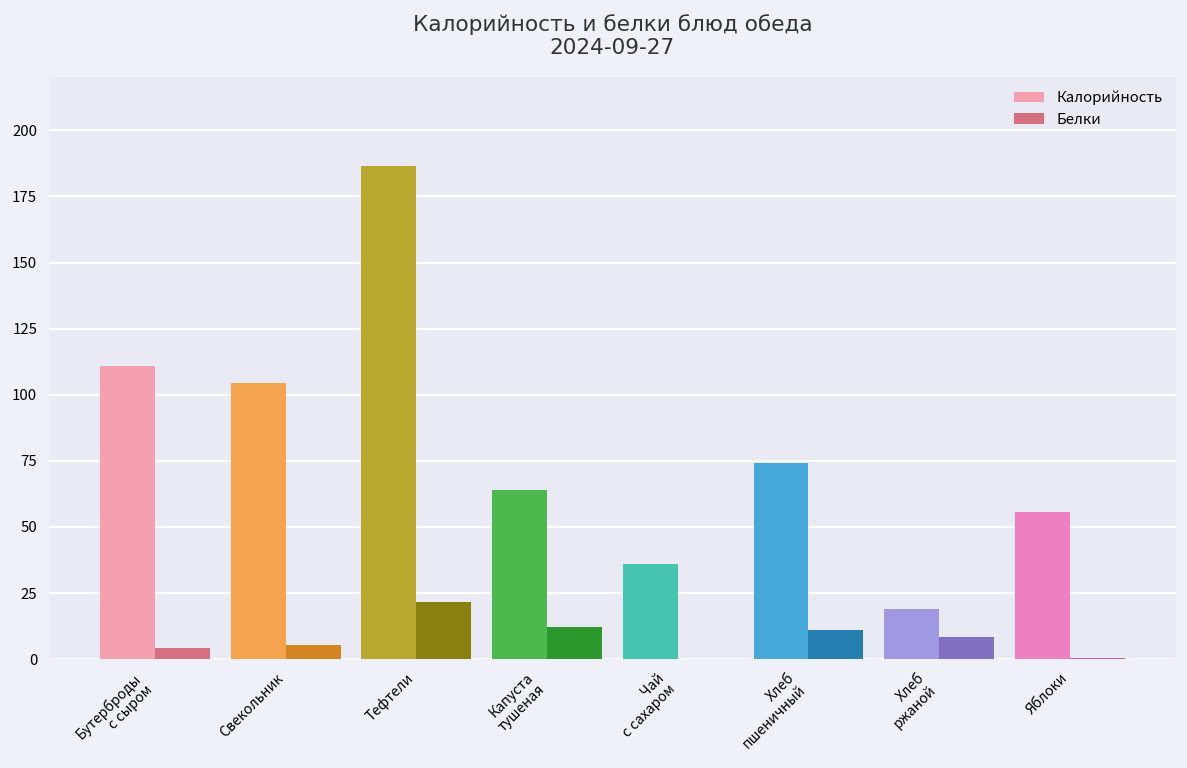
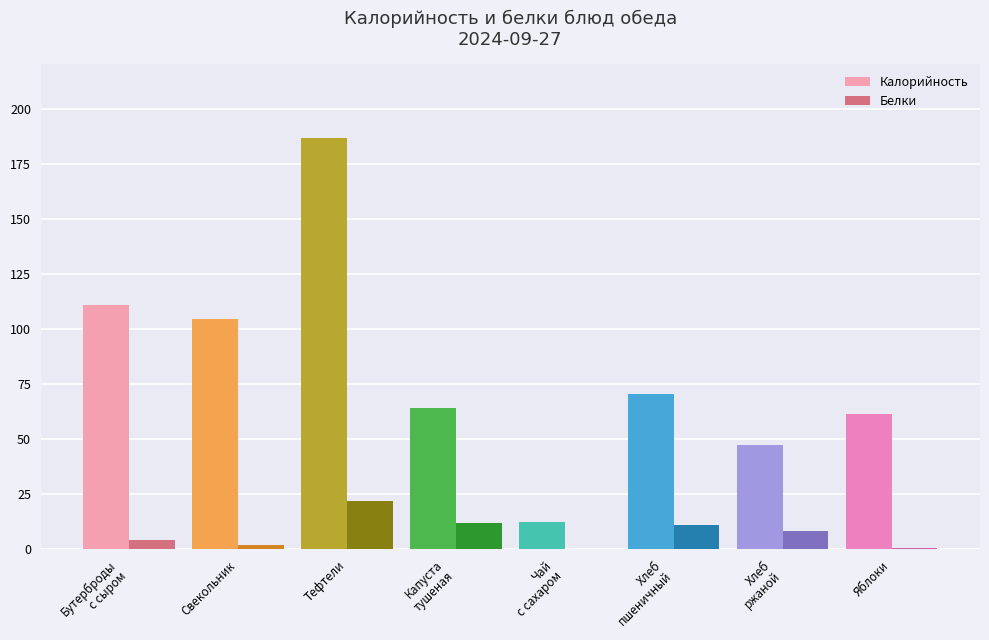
  {
    "Калорийность": {
      "Бутерброды с сыром": 111,
      "Свекольник": 105,
      "Тефтели": 187,
      "Капуста тушеная": 64,
-     "Чай с сахаром": 36,
-     "Хлеб пшеничный": 74,
-     "Хлеб ржаной": 19,
-     "Яблоки": 56
+     "Чай с сахаром": 13,
+     "Хлеб пшеничный": 70,
+     "Хлеб ржаной": 47,
+     "Яблоки": 61
    },
    "Белки": {
      "Бутерброды с сыром": 4,
-     "Свекольник": 5,
+     "Свекольник": 2,
      "Тефтели": 22,
      "Капуста тушеная": 12,
      "Чай с сахаром": 0,
      "Хлеб пшеничный": 11,
      "Хлеб ржаной": 8
    }
  }
